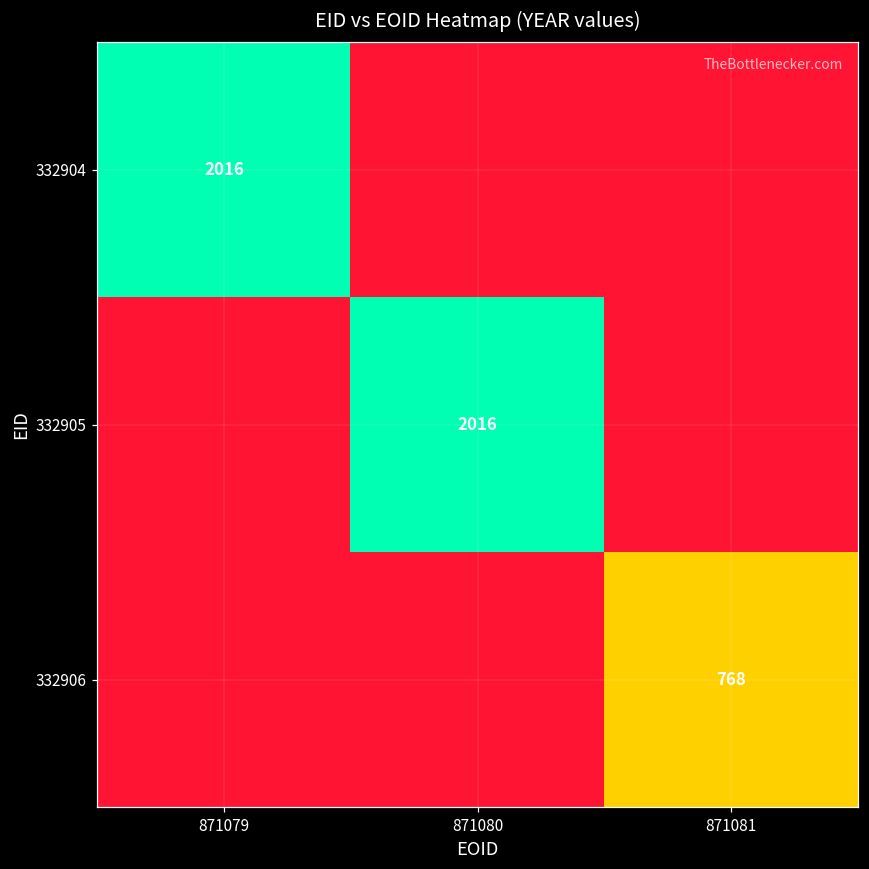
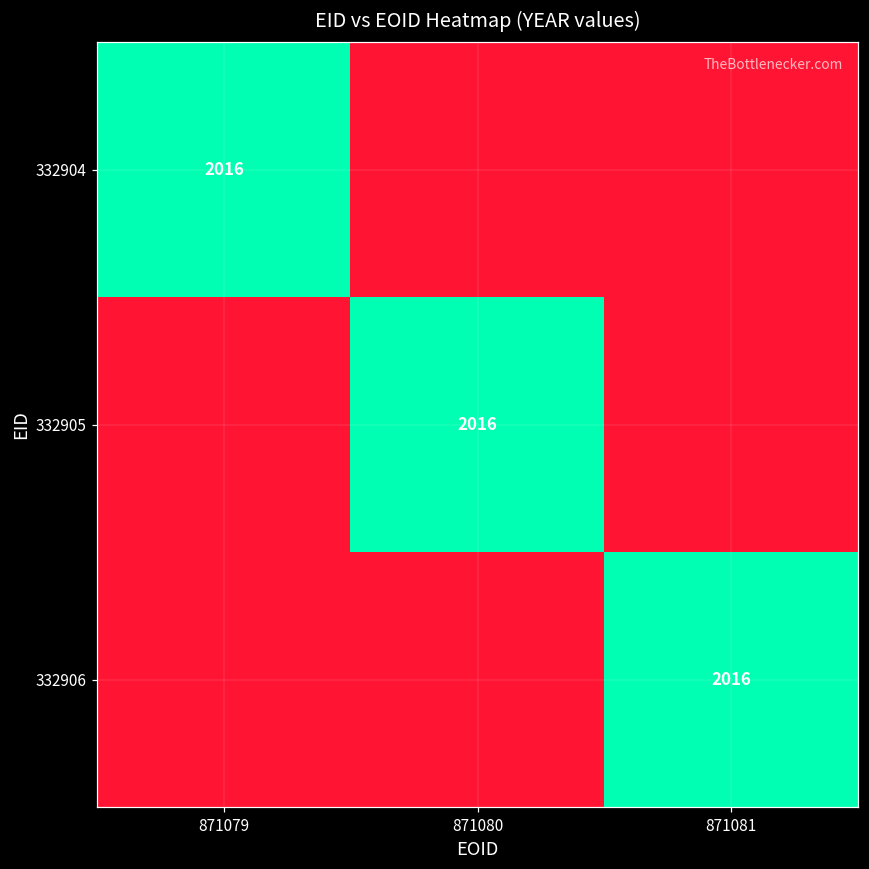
  {
    "332904": {
      "871079": 2016
    },
    "332905": {
      "871080": 2016
    },
    "332906": {
-     "871081": 768
+     "871081": 2016
    }
  }
